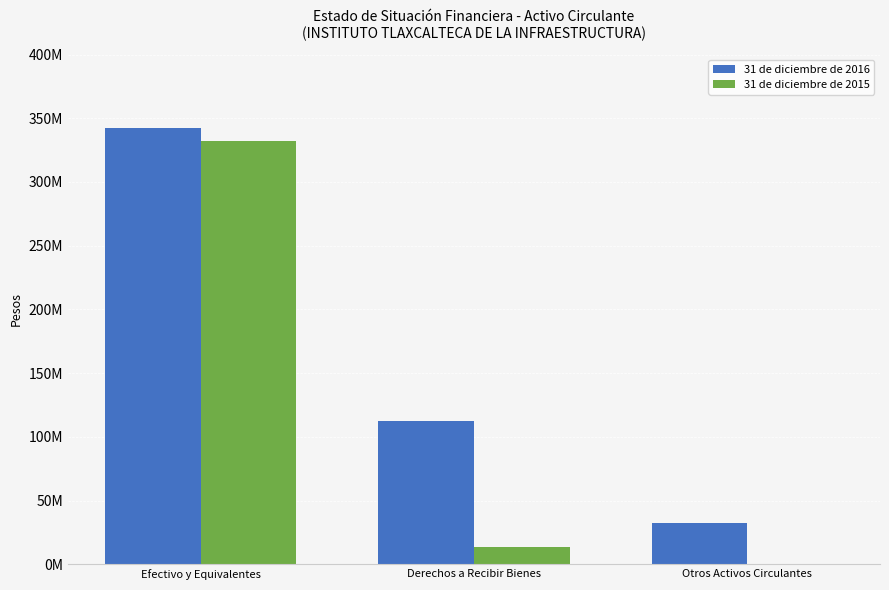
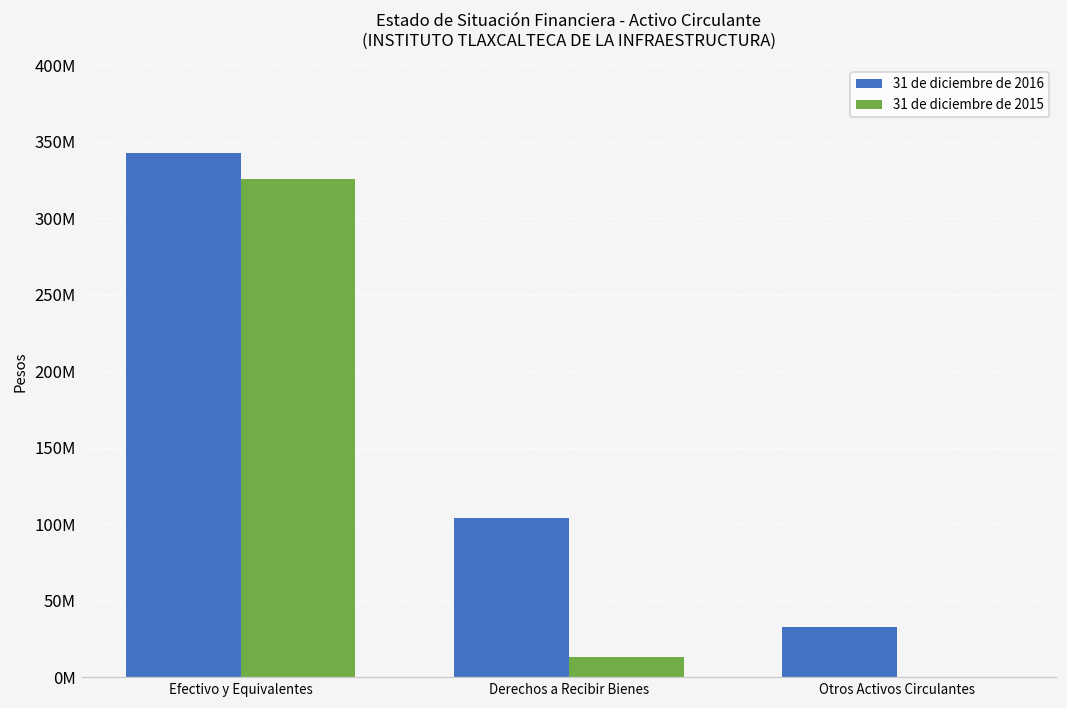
  {
    "31 de diciembre de 2016": {
      "Efectivo y Equivalentes": 343000000,
-     "Derechos a Recibir Bienes": 112000000,
+     "Derechos a Recibir Bienes": 104000000,
      "Otros Activos Circulantes": 33000000
    },
    "31 de diciembre de 2015": {
-     "Efectivo y Equivalentes": 332000000,
+     "Efectivo y Equivalentes": 326000000,
      "Derechos a Recibir Bienes": 13000000,
      "Otros Activos Circulantes": 0
    }
  }
